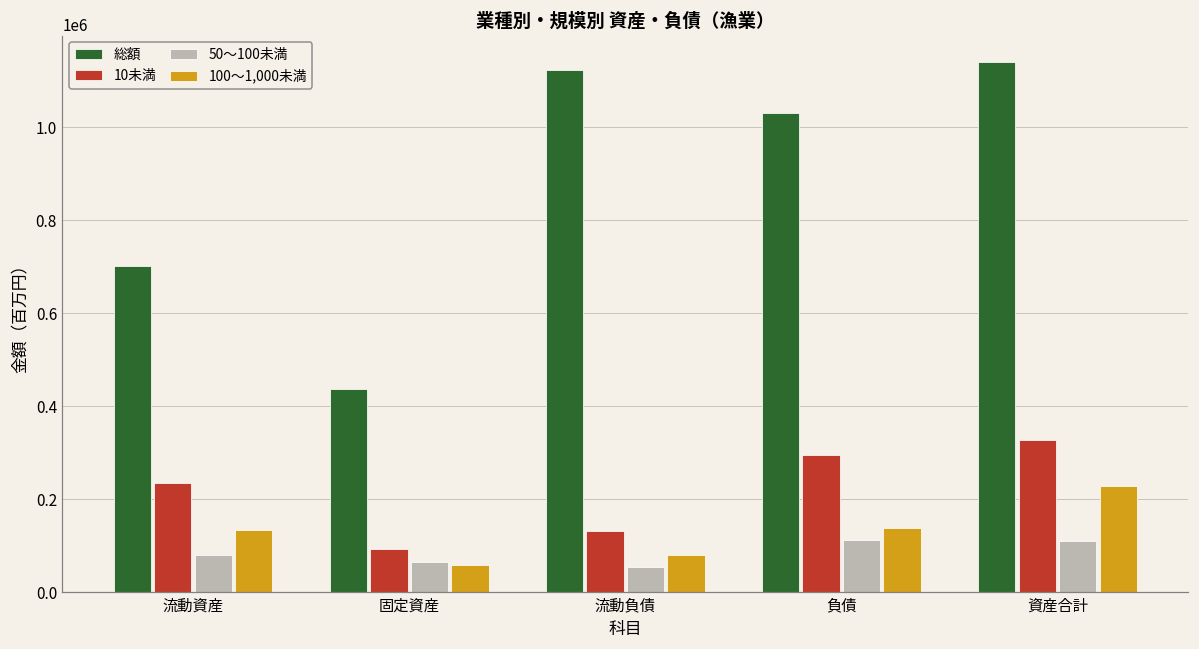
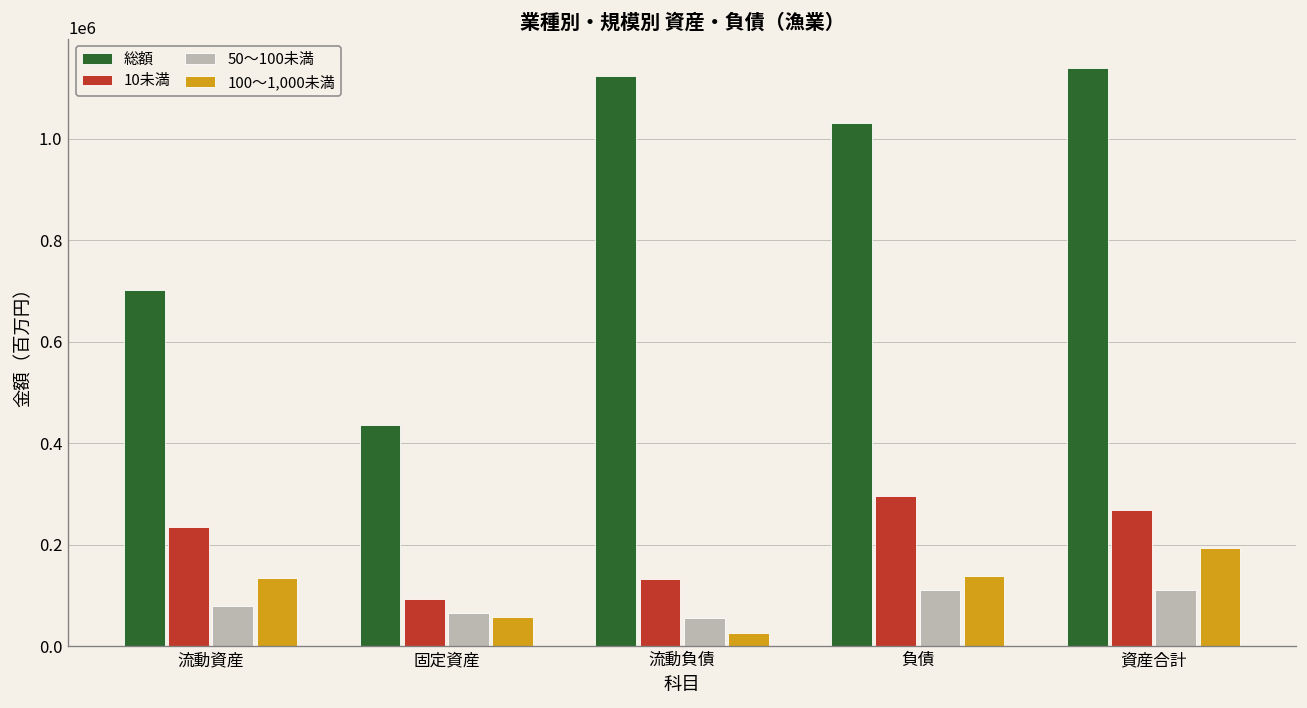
  {
    "総額": {
      "流動資産": 700000,
      "固定資産": 440000,
      "流動負債": 1120000,
      "負債": 1030000,
      "資産合計": 1140000
    },
    "10未満": {
      "流動資産": 230000,
      "固定資産": 90000,
      "流動負債": 130000,
      "負債": 300000,
-     "資産合計": 330000
+     "資産合計": 270000
    },
    "50～100未満": {
      "流動資産": 80000,
      "固定資産": 70000,
      "流動負債": 60000,
      "負債": 110000,
      "資産合計": 110000
    },
    "100～1,000未満": {
      "流動資産": 130000,
      "固定資産": 60000,
-     "流動負債": 80000,
+     "流動負債": 30000,
      "負債": 140000,
-     "資産合計": 230000
+     "資産合計": 190000
    }
  }
